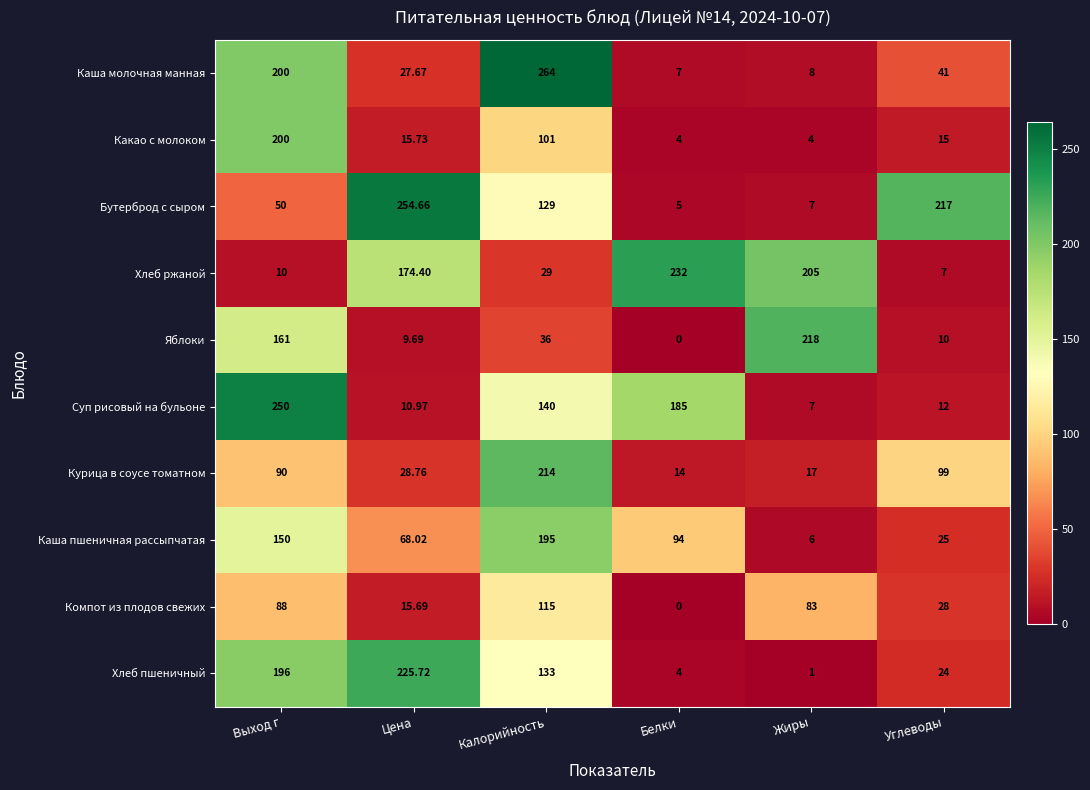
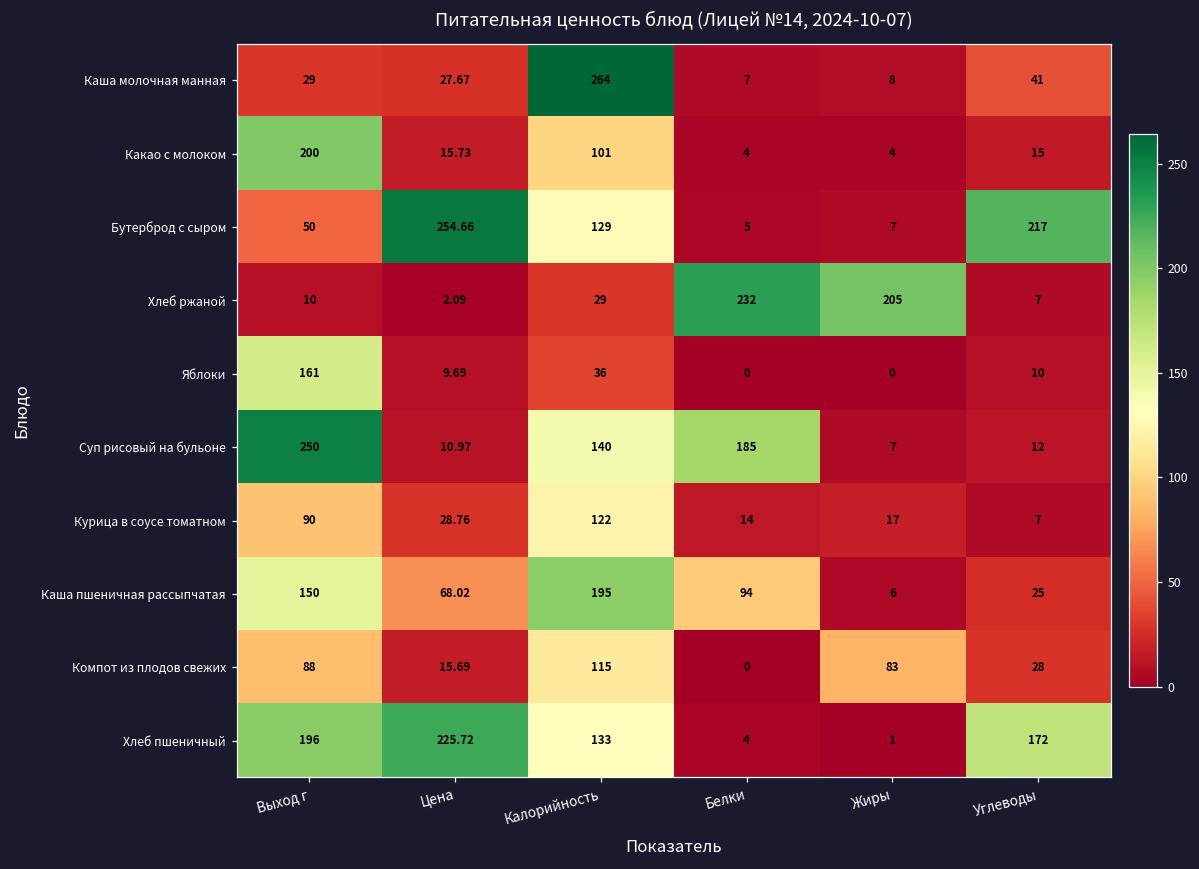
  {
    "Каша молочная манная": {
-     "Выход г": 200,
+     "Выход г": 29,
      "Цена": 27.67,
      "Калорийность": 264,
      "Белки": 7,
      "Жиры": 8,
      "Углеводы": 41
    },
    "Какао с молоком": {
      "Выход г": 200,
      "Цена": 15.73,
      "Калорийность": 101,
      "Белки": 4,
      "Жиры": 4,
      "Углеводы": 15
    },
    "Бутерброд с сыром": {
      "Выход г": 50,
      "Цена": 254.66,
      "Калорийность": 129,
      "Белки": 5,
      "Жиры": 7,
      "Углеводы": 217
    },
    "Хлеб ржаной": {
      "Выход г": 10,
-     "Цена": 174.40,
+     "Цена": 2.09,
      "Калорийность": 29,
      "Белки": 232,
      "Жиры": 205,
      "Углеводы": 7
    },
    "Яблоки": {
      "Выход г": 161,
      "Цена": 9.69,
      "Калорийность": 36,
      "Белки": 0,
-     "Жиры": 218,
+     "Жиры": 0,
      "Углеводы": 10
    },
    "Суп рисовый на бульоне": {
      "Выход г": 250,
      "Цена": 10.97,
      "Калорийность": 140,
      "Белки": 185,
      "Жиры": 7,
      "Углеводы": 12
    },
    "Курица в соусе томатном": {
      "Выход г": 90,
      "Цена": 28.76,
-     "Калорийность": 214,
+     "Калорийность": 122,
      "Белки": 14,
      "Жиры": 17,
-     "Углеводы": 99
+     "Углеводы": 7
    },
    "Каша пшеничная рассыпчатая": {
      "Выход г": 150,
      "Цена": 68.02,
      "Калорийность": 195,
      "Белки": 94,
      "Жиры": 6,
      "Углеводы": 25
    },
    "Компот из плодов свежих": {
      "Выход г": 88,
      "Цена": 15.69,
      "Калорийность": 115,
      "Белки": 0,
      "Жиры": 83,
      "Углеводы": 28
    },
    "Хлеб пшеничный": {
      "Выход г": 196,
      "Цена": 225.72,
      "Калорийность": 133,
      "Белки": 4,
      "Жиры": 1,
-     "Углеводы": 24
+     "Углеводы": 172
    }
  }
